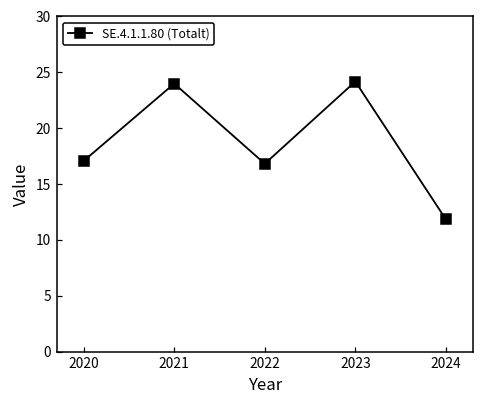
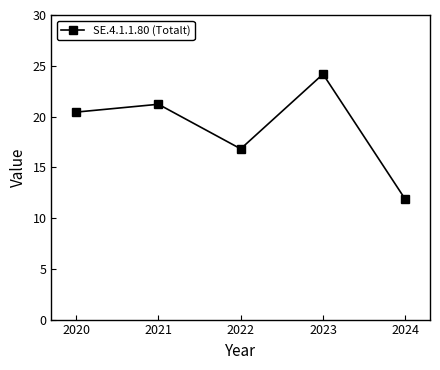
  {
-   "2020": 17.1,
-   "2021": 24.0,
+   "2020": 20.4,
+   "2021": 21.2,
    "2022": 16.8,
    "2023": 24.2,
    "2024": 11.8
  }
